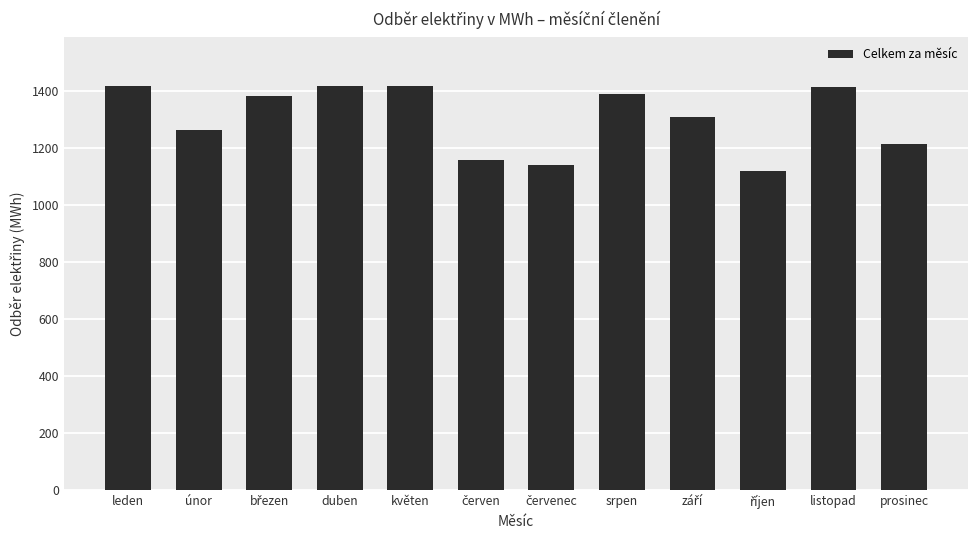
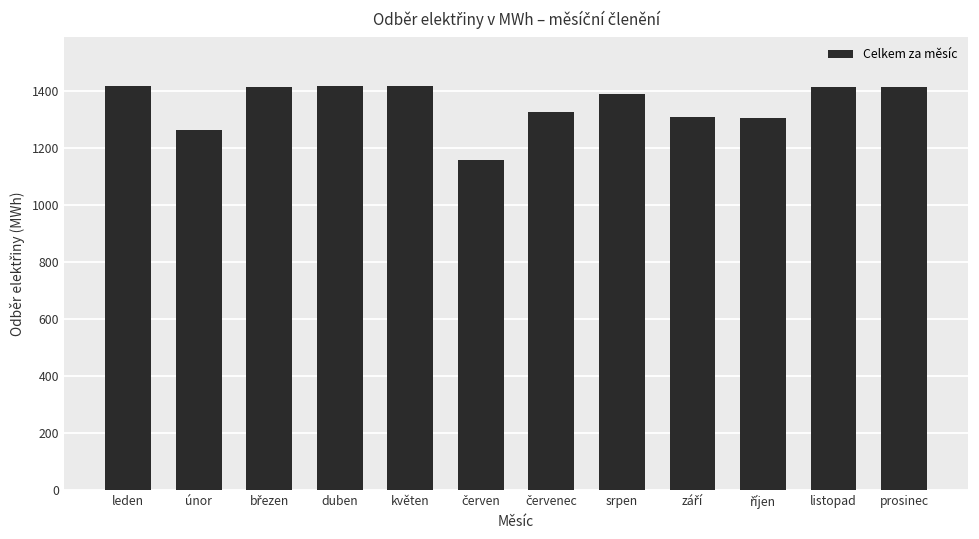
  {
    "leden": 1420,
    "únor": 1260,
-   "březen": 1380,
+   "březen": 1420,
    "duben": 1420,
    "květen": 1420,
    "červen": 1160,
-   "červenec": 1140,
+   "červenec": 1320,
    "srpen": 1390,
    "září": 1310,
-   "říjen": 1120,
+   "říjen": 1300,
    "listopad": 1410,
-   "prosinec": 1210
+   "prosinec": 1410
  }
